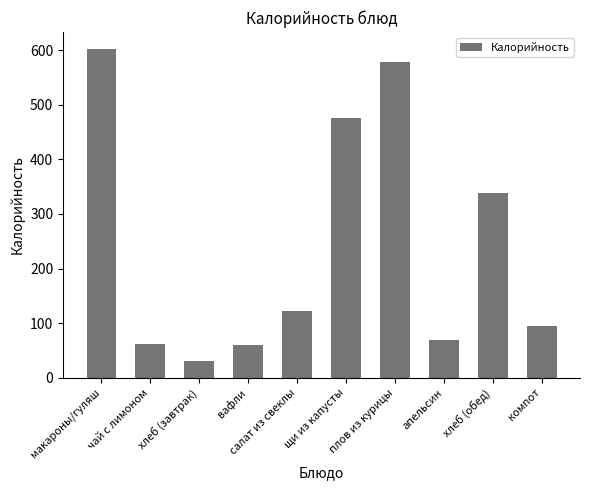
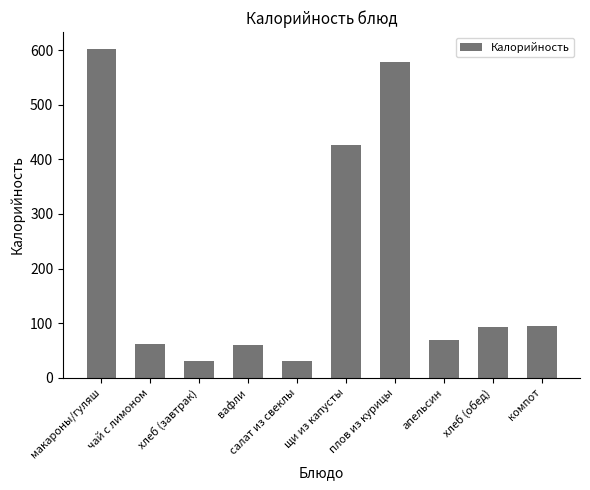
  {
    "макароны/гуляш": 600,
    "чай с лимоном": 60,
    "хлеб (завтрак)": 30,
    "вафли": 60,
-   "салат из свеклы": 120,
-   "щи из капусты": 480,
+   "салат из свеклы": 30,
+   "щи из капусты": 430,
    "плов из курицы": 580,
    "апельсин": 70,
-   "хлеб (обед)": 340,
+   "хлеб (обед)": 90,
    "компот": 90
  }
